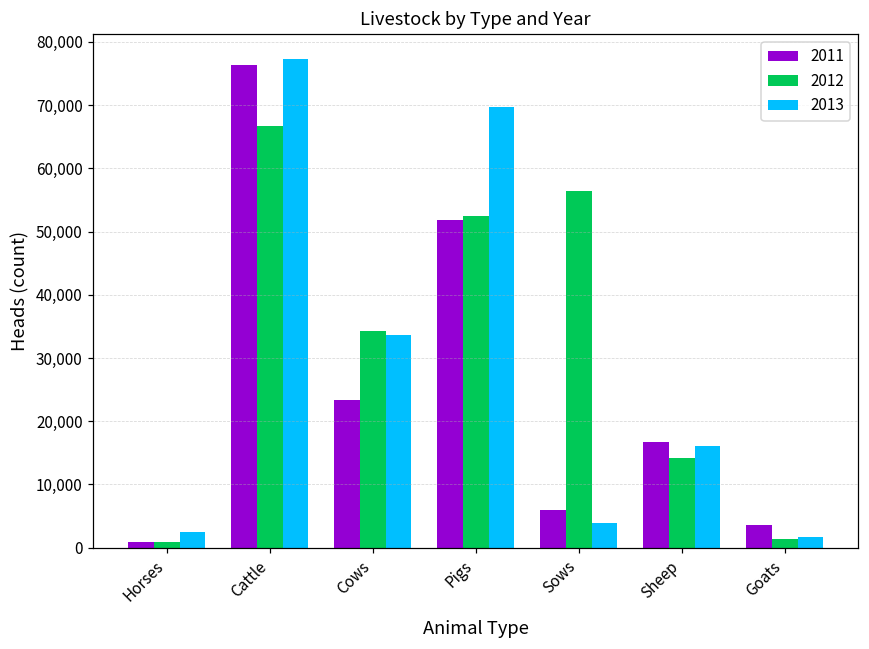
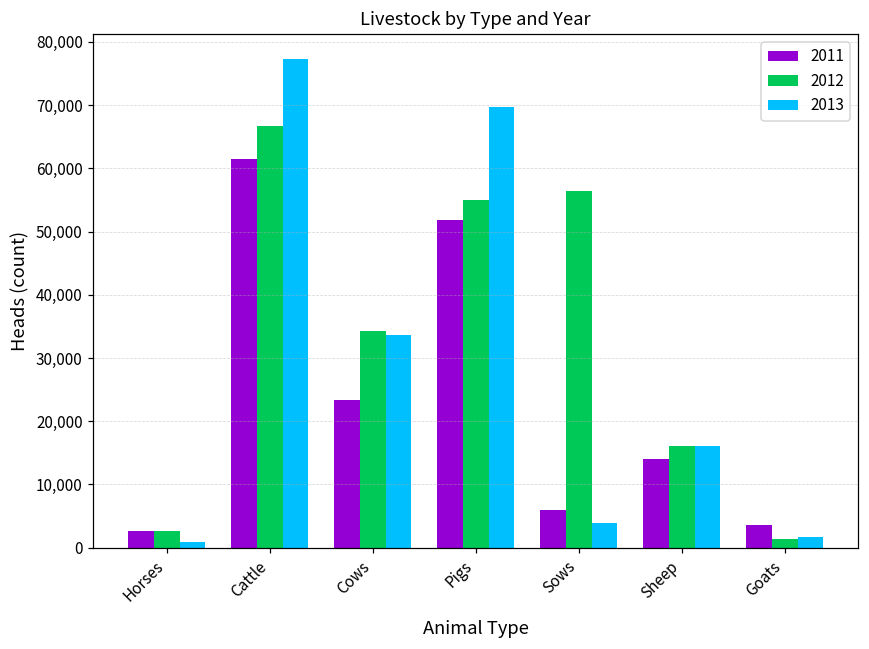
  {
    "2011": {
-     "Horses": "1,000",
-     "Cattle": "76,000",
+     "Horses": "3,000",
+     "Cattle": "62,000",
      "Cows": "23,000",
      "Pigs": "52,000",
      "Sows": "6,000",
-     "Sheep": "17,000",
+     "Sheep": "14,000",
      "Goats": "4,000"
    },
    "2012": {
-     "Horses": "1,000",
+     "Horses": "3,000",
      "Cattle": "67,000",
      "Cows": "34,000",
-     "Pigs": "52,000",
+     "Pigs": "55,000",
      "Sows": "56,000",
-     "Sheep": "14,000",
+     "Sheep": "16,000",
      "Goats": "1,000"
    },
    "2013": {
-     "Horses": "3,000",
+     "Horses": "1,000",
      "Cattle": "77,000",
      "Cows": "34,000",
      "Pigs": "70,000",
      "Sows": "4,000",
      "Sheep": "16,000",
      "Goats": "2,000"
    }
  }
